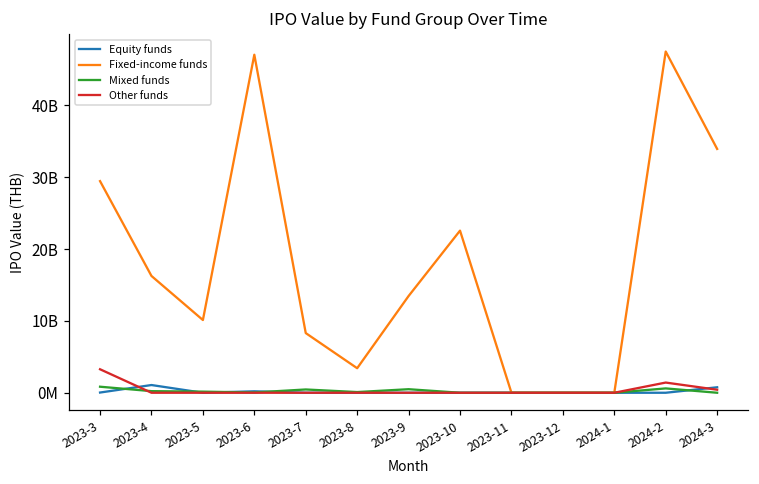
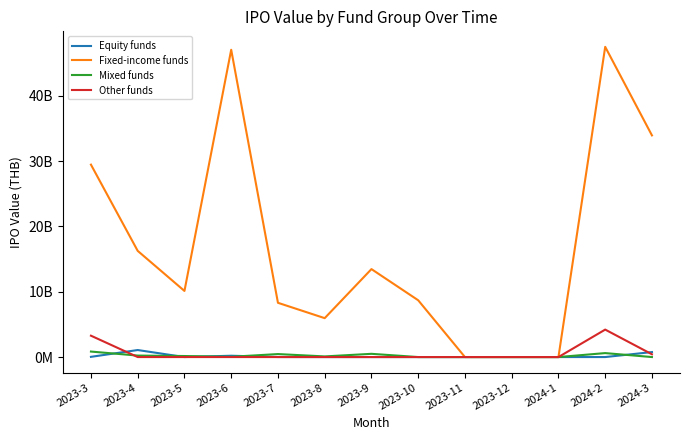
  {
    "Equity funds": {
      "2023-3": 0,
      "2023-4": 1000000000,
      "2024-2": 0
    },
    "Fixed-income funds": {
      "2023-3": 29000000000,
      "2023-4": 16000000000,
      "2023-5": 10000000000,
      "2023-6": 47000000000,
      "2023-7": 8000000000,
-     "2023-8": 3000000000,
+     "2023-8": 6000000000,
      "2023-9": 13000000000,
-     "2023-10": 23000000000,
+     "2023-10": 9000000000,
      "2024-2": 47000000000,
      "2024-3": 34000000000
    },
    "Mixed funds": {
      "2023-3": 1000000000,
      "2023-7": 0,
      "2023-9": 0,
      "2024-2": 1000000000,
      "2024-3": 0
    },
    "Other funds": {
      "2023-3": 3000000000,
-     "2024-2": 1000000000
+     "2024-2": 4000000000
    }
  }
